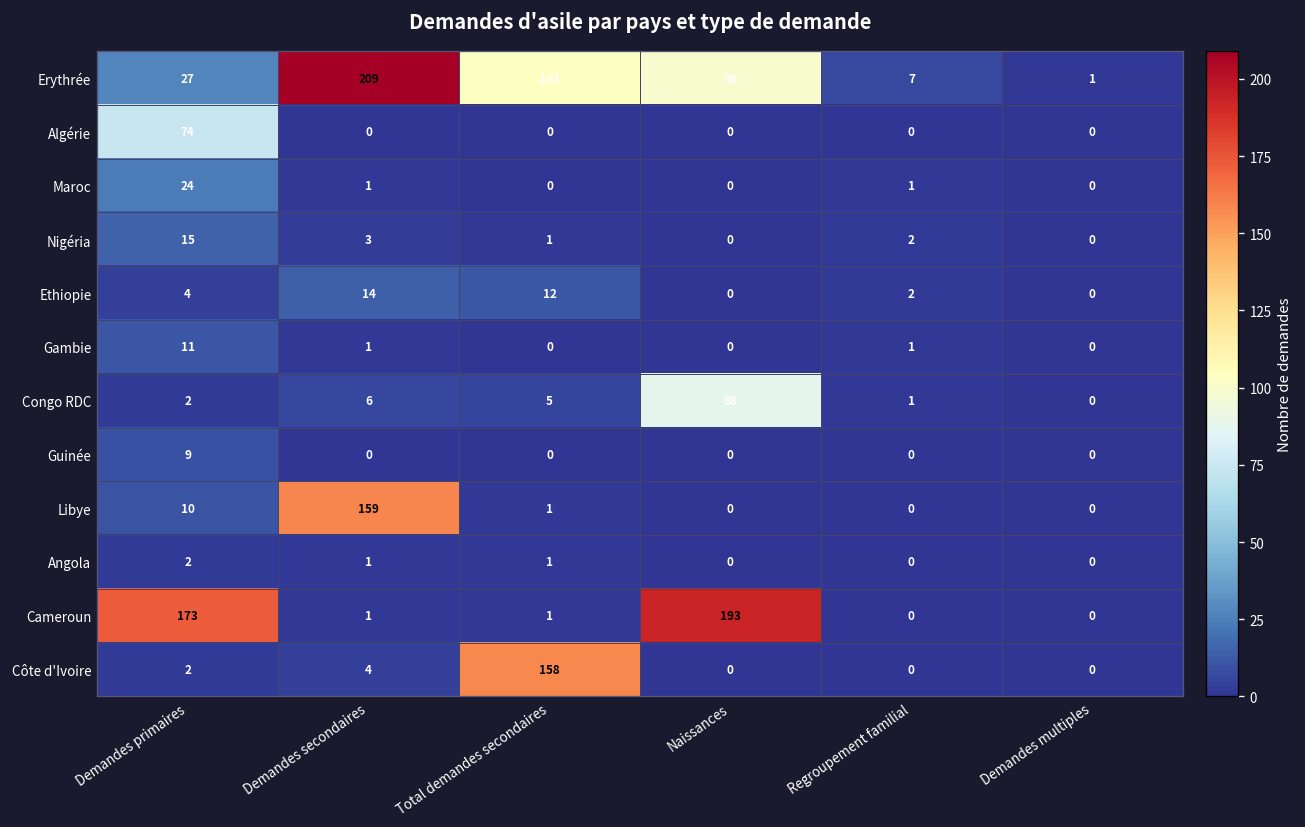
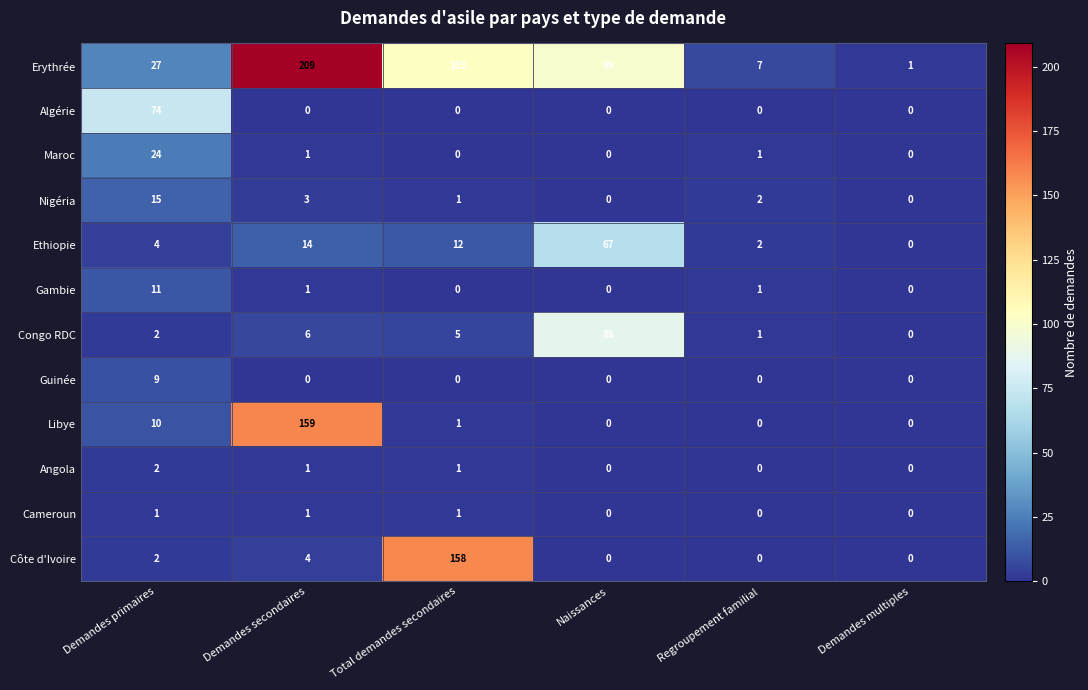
  {
    "Erythrée": {
      "Demandes primaires": 27,
      "Demandes secondaires": 209,
      "Total demandes secondaires": 103,
      "Naissances": 99,
      "Regroupement familial": 7,
      "Demandes multiples": 1
    },
    "Algérie": {
      "Demandes primaires": 74,
      "Demandes secondaires": 0,
      "Total demandes secondaires": 0,
      "Naissances": 0,
      "Regroupement familial": 0,
      "Demandes multiples": 0
    },
    "Maroc": {
      "Demandes primaires": 24,
      "Demandes secondaires": 1,
      "Total demandes secondaires": 0,
      "Naissances": 0,
      "Regroupement familial": 1,
      "Demandes multiples": 0
    },
    "Nigéria": {
      "Demandes primaires": 15,
      "Demandes secondaires": 3,
      "Total demandes secondaires": 1,
      "Naissances": 0,
      "Regroupement familial": 2,
      "Demandes multiples": 0
    },
    "Ethiopie": {
      "Demandes primaires": 4,
      "Demandes secondaires": 14,
      "Total demandes secondaires": 12,
-     "Naissances": 0,
+     "Naissances": 67,
      "Regroupement familial": 2,
      "Demandes multiples": 0
    },
    "Gambie": {
      "Demandes primaires": 11,
      "Demandes secondaires": 1,
      "Total demandes secondaires": 0,
      "Naissances": 0,
      "Regroupement familial": 1,
      "Demandes multiples": 0
    },
    "Congo RDC": {
      "Demandes primaires": 2,
      "Demandes secondaires": 6,
      "Total demandes secondaires": 5,
      "Regroupement familial": 1,
      "Demandes multiples": 0
    },
    "Guinée": {
      "Demandes primaires": 9,
      "Demandes secondaires": 0,
      "Total demandes secondaires": 0,
      "Naissances": 0,
      "Regroupement familial": 0,
      "Demandes multiples": 0
    },
    "Libye": {
      "Demandes primaires": 10,
      "Demandes secondaires": 159,
      "Total demandes secondaires": 1,
      "Naissances": 0,
      "Regroupement familial": 0,
      "Demandes multiples": 0
    },
    "Angola": {
      "Demandes primaires": 2,
      "Demandes secondaires": 1,
      "Total demandes secondaires": 1,
      "Naissances": 0,
      "Regroupement familial": 0,
      "Demandes multiples": 0
    },
    "Cameroun": {
-     "Demandes primaires": 173,
+     "Demandes primaires": 1,
      "Demandes secondaires": 1,
      "Total demandes secondaires": 1,
-     "Naissances": 193,
+     "Naissances": 0,
      "Regroupement familial": 0,
      "Demandes multiples": 0
    },
    "Côte d'Ivoire": {
      "Demandes primaires": 2,
      "Demandes secondaires": 4,
      "Total demandes secondaires": 158,
      "Naissances": 0,
      "Regroupement familial": 0,
      "Demandes multiples": 0
    }
  }
